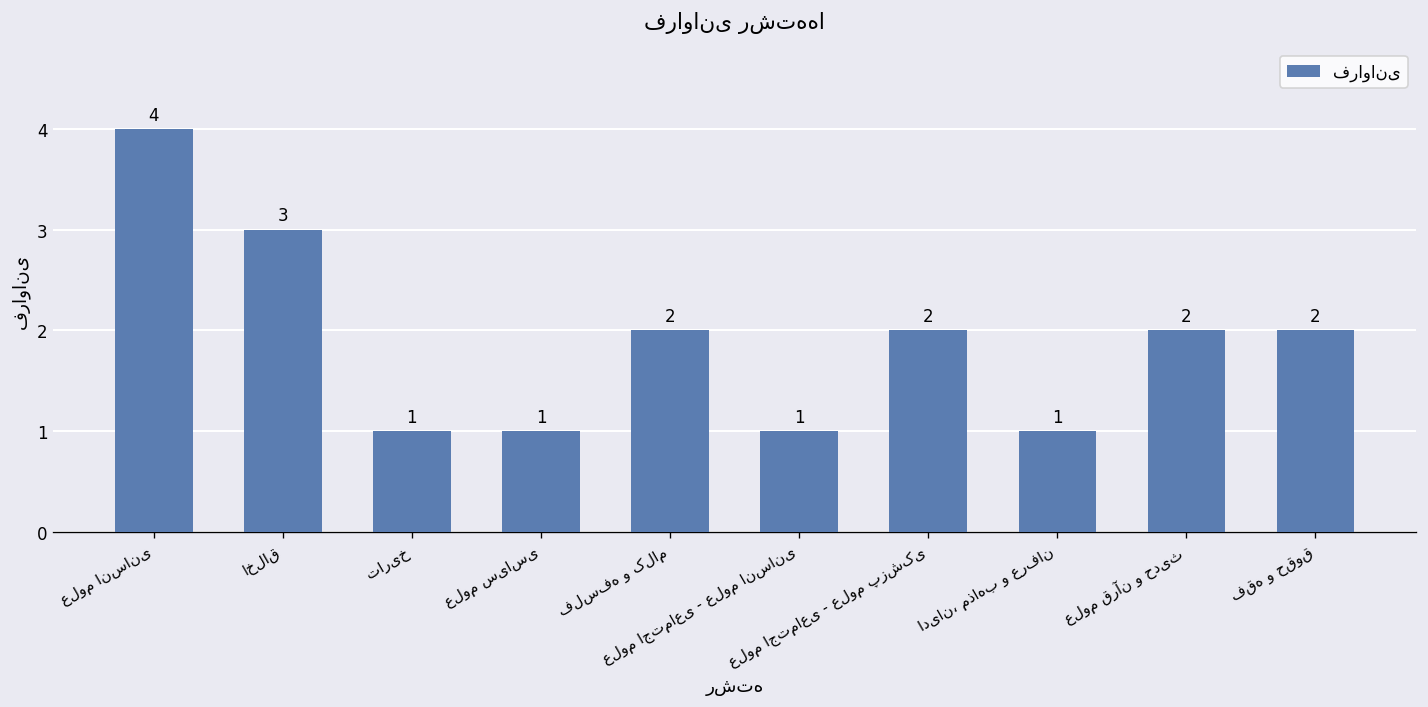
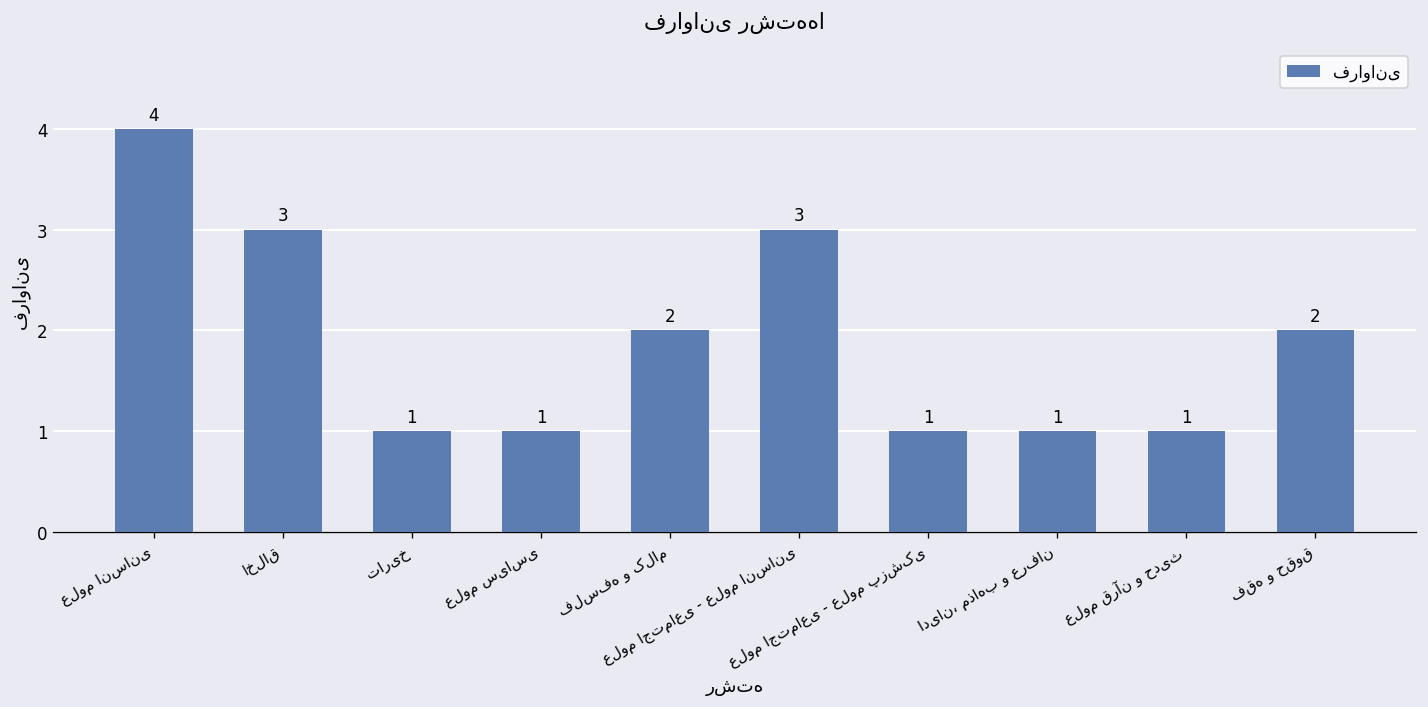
  {
    "علوم انسانی": 4,
    "اخلاق": 3,
    "تاریخ": 1,
    "علوم سیاسی": 1,
    "فلسفه و کلام": 2,
-   "علوم اجتماعی - علوم انسانی": 1,
-   "علوم اجتماعی - علوم پزشکی": 2,
+   "علوم اجتماعی - علوم انسانی": 3,
+   "علوم اجتماعی - علوم پزشکی": 1,
    "ادیان، مذاهب و عرفان": 1,
-   "علوم قرآن و حدیث": 2,
+   "علوم قرآن و حدیث": 1,
    "فقه و حقوق": 2
  }
